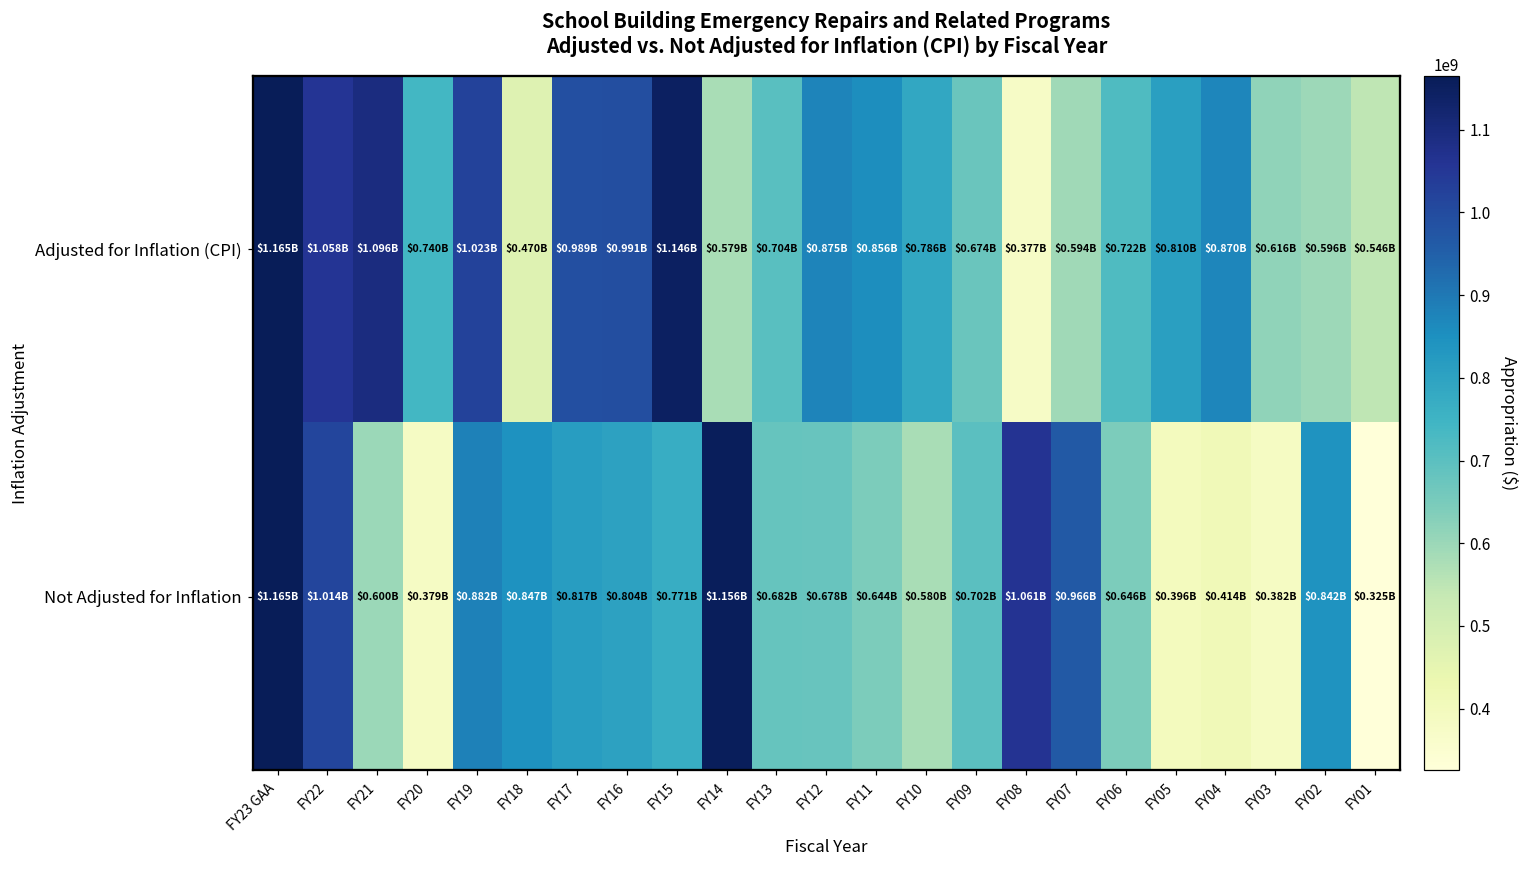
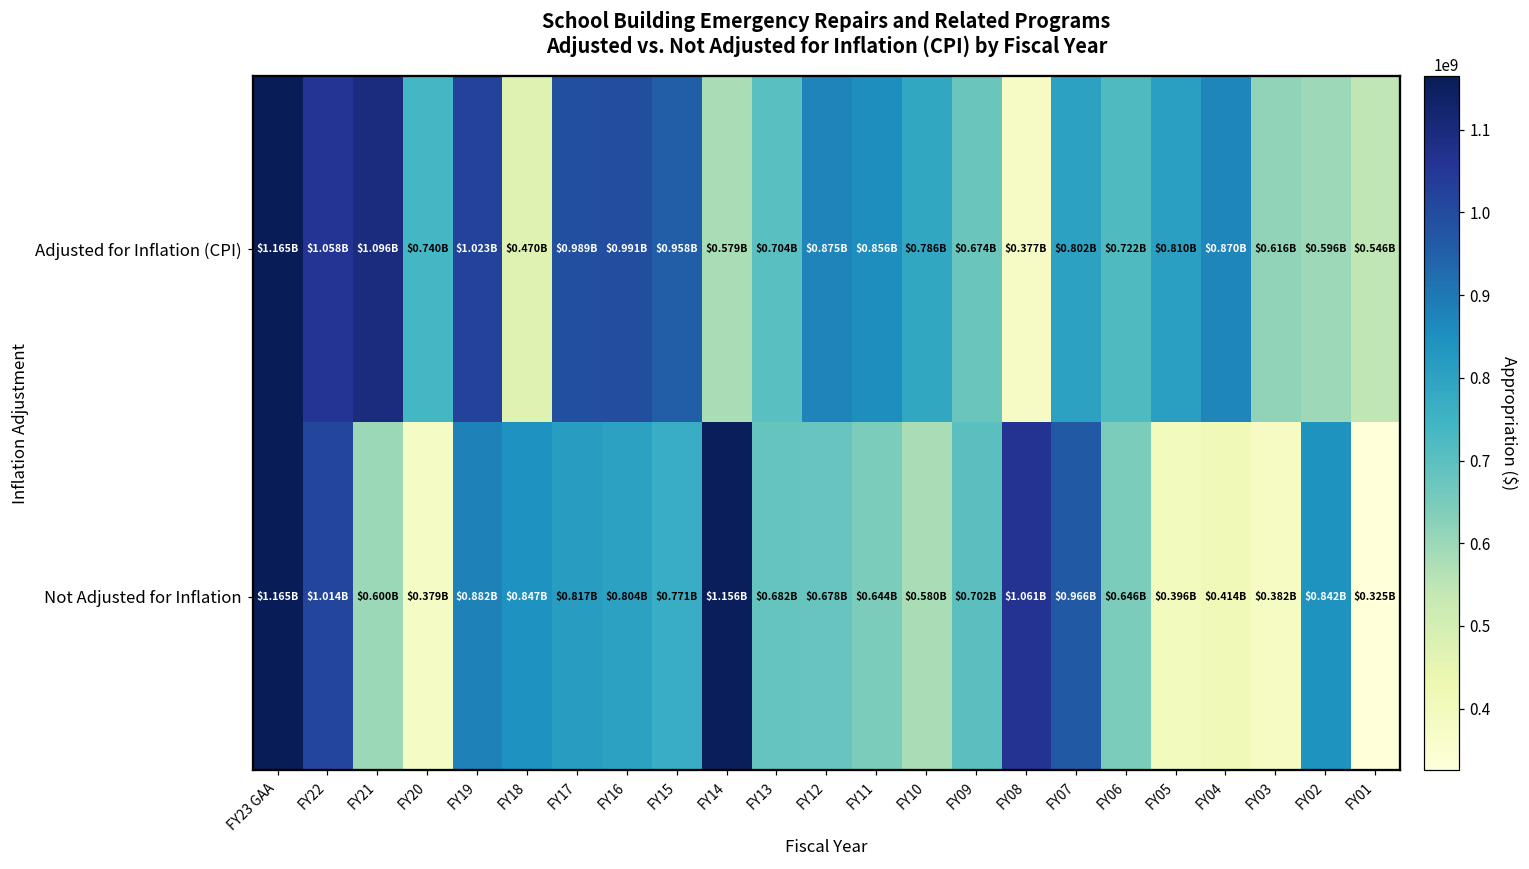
  {
    "Adjusted for Inflation (CPI)": {
      "FY23 GAA": "$1.165B",
      "FY22": "$1.058B",
      "FY21": "$1.096B",
      "FY20": "$0.740B",
      "FY19": "$1.023B",
      "FY18": "$0.470B",
      "FY17": "$0.989B",
      "FY16": "$0.991B",
-     "FY15": "$1.146B",
+     "FY15": "$0.958B",
      "FY14": "$0.579B",
      "FY13": "$0.704B",
      "FY12": "$0.875B",
      "FY11": "$0.856B",
      "FY10": "$0.786B",
      "FY09": "$0.674B",
      "FY08": "$0.377B",
-     "FY07": "$0.594B",
+     "FY07": "$0.802B",
      "FY06": "$0.722B",
      "FY05": "$0.810B",
      "FY04": "$0.870B",
      "FY03": "$0.616B",
      "FY02": "$0.596B",
      "FY01": "$0.546B"
    },
    "Not Adjusted for Inflation": {
      "FY23 GAA": "$1.165B",
      "FY22": "$1.014B",
      "FY21": "$0.600B",
      "FY20": "$0.379B",
      "FY19": "$0.882B",
      "FY18": "$0.847B",
      "FY17": "$0.817B",
      "FY16": "$0.804B",
      "FY15": "$0.771B",
      "FY14": "$1.156B",
      "FY13": "$0.682B",
      "FY12": "$0.678B",
      "FY11": "$0.644B",
      "FY10": "$0.580B",
      "FY09": "$0.702B",
      "FY08": "$1.061B",
      "FY07": "$0.966B",
      "FY06": "$0.646B",
      "FY05": "$0.396B",
      "FY04": "$0.414B",
      "FY03": "$0.382B",
      "FY02": "$0.842B",
      "FY01": "$0.325B"
    }
  }
